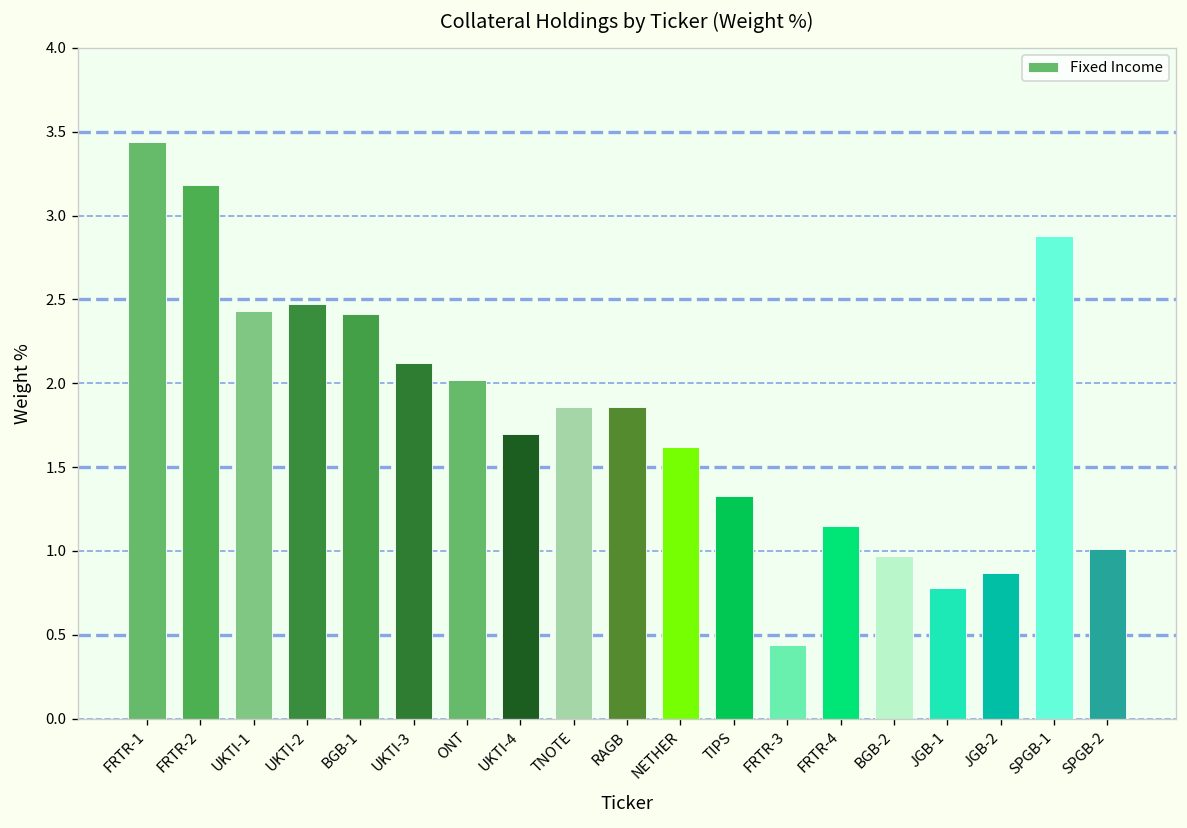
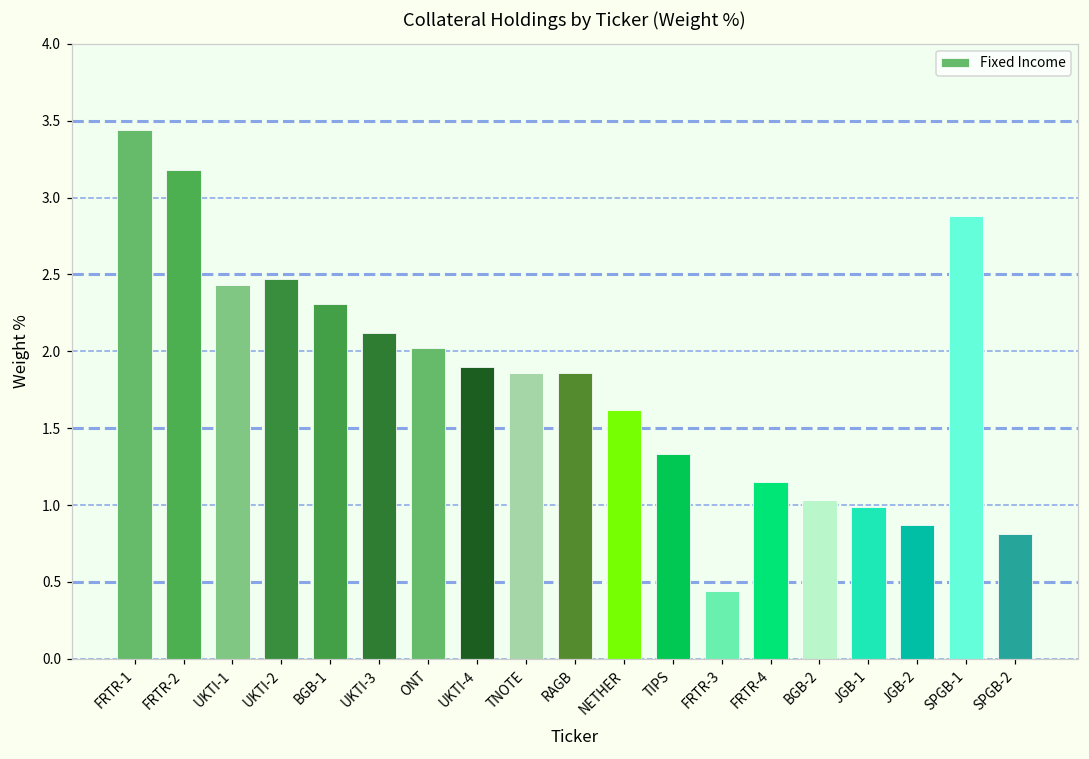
  {
    "FRTR-1": 3.44,
    "FRTR-2": 3.18,
    "UKTI-1": 2.43,
    "UKTI-2": 2.47,
-   "BGB-1": 2.41,
+   "BGB-1": 2.31,
    "UKTI-3": 2.12,
    "ONT": 2.02,
-   "UKTI-4": 1.7,
+   "UKTI-4": 1.9,
    "TNOTE": 1.86,
    "RAGB": 1.86,
    "NETHER": 1.62,
    "TIPS": 1.33,
    "FRTR-3": 0.44,
    "FRTR-4": 1.15,
-   "BGB-2": 0.97,
-   "JGB-1": 0.78,
+   "BGB-2": 1.03,
+   "JGB-1": 0.99,
    "JGB-2": 0.87,
    "SPGB-1": 2.88,
-   "SPGB-2": 1.01
+   "SPGB-2": 0.81
  }
